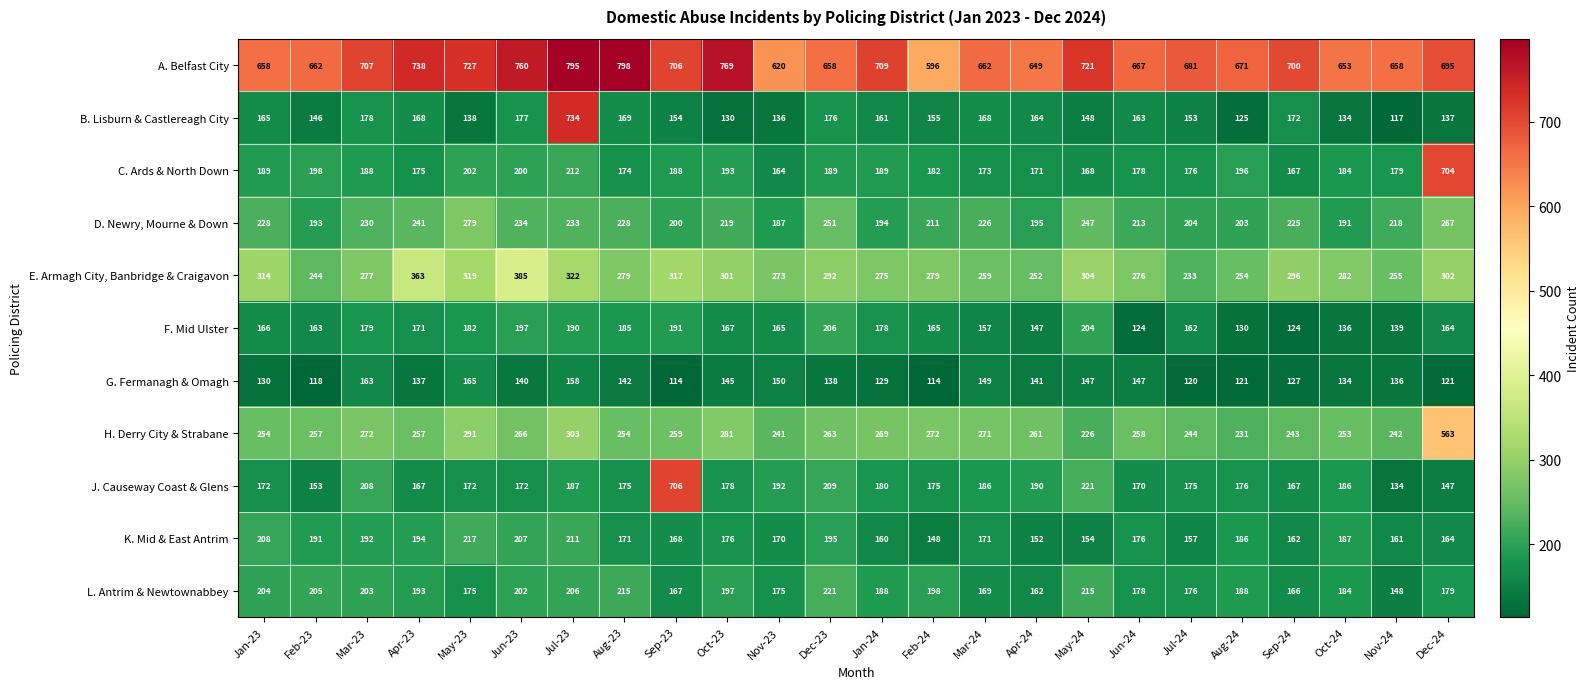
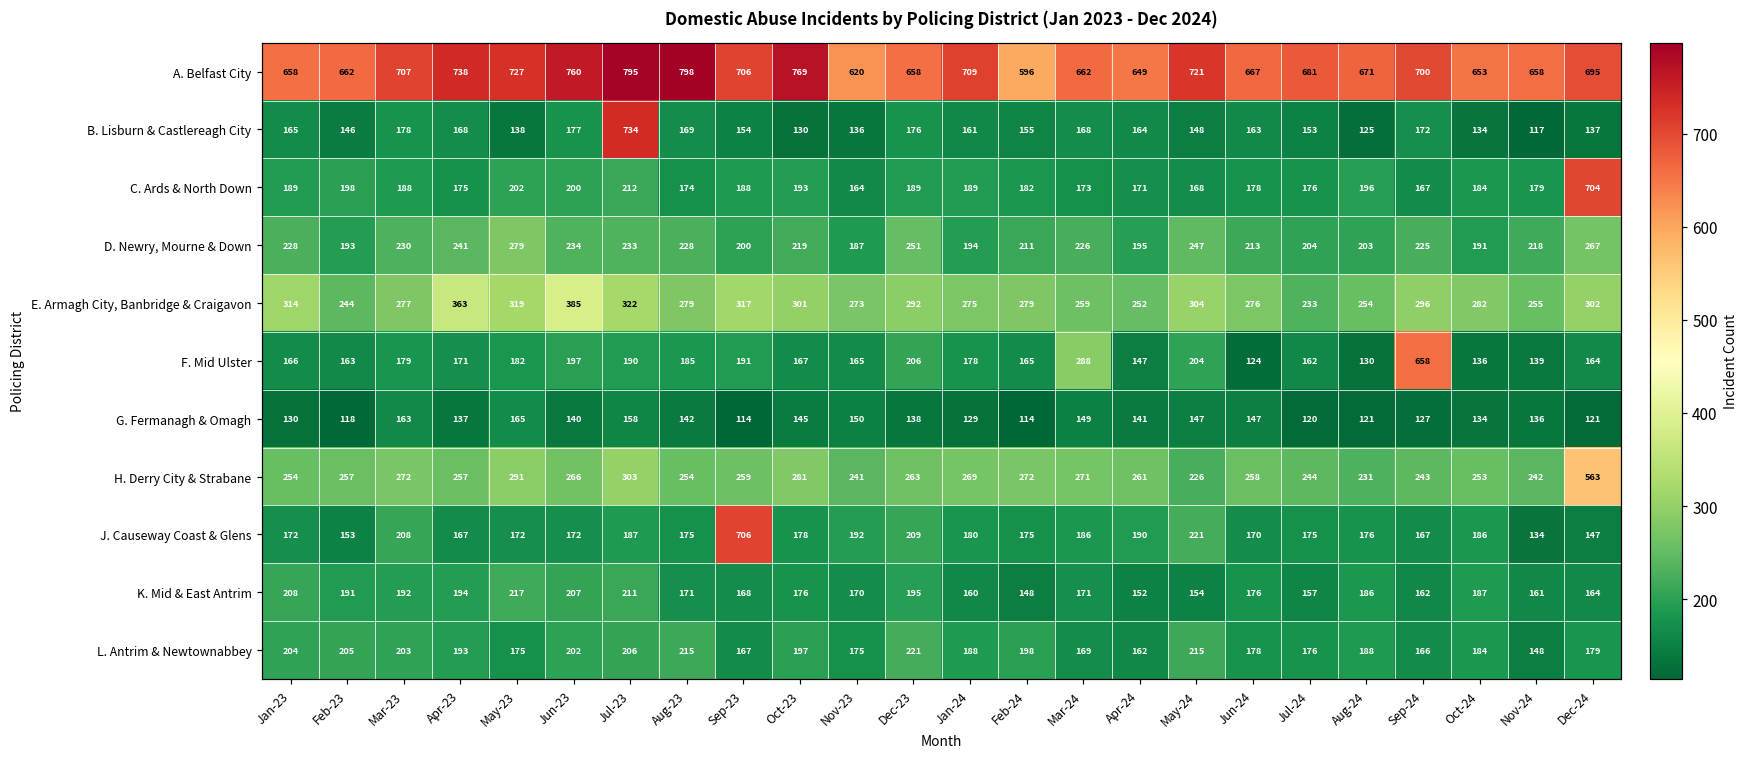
  {
    "F. Mid Ulster": {
      "Jan-23": 166,
      "Feb-23": 163,
      "Mar-23": 179,
      "Apr-23": 171,
      "May-23": 182,
      "Jun-23": 197,
      "Jul-23": 190,
      "Aug-23": 185,
      "Sep-23": 191,
      "Oct-23": 167,
      "Nov-23": 165,
      "Dec-23": 206,
      "Jan-24": 178,
      "Feb-24": 165,
-     "Mar-24": 157,
+     "Mar-24": 288,
      "Apr-24": 147,
      "May-24": 204,
      "Jun-24": 124,
      "Jul-24": 162,
      "Aug-24": 130,
-     "Sep-24": 124,
+     "Sep-24": 658,
      "Oct-24": 136,
      "Nov-24": 139,
      "Dec-24": 164
    }
  }
